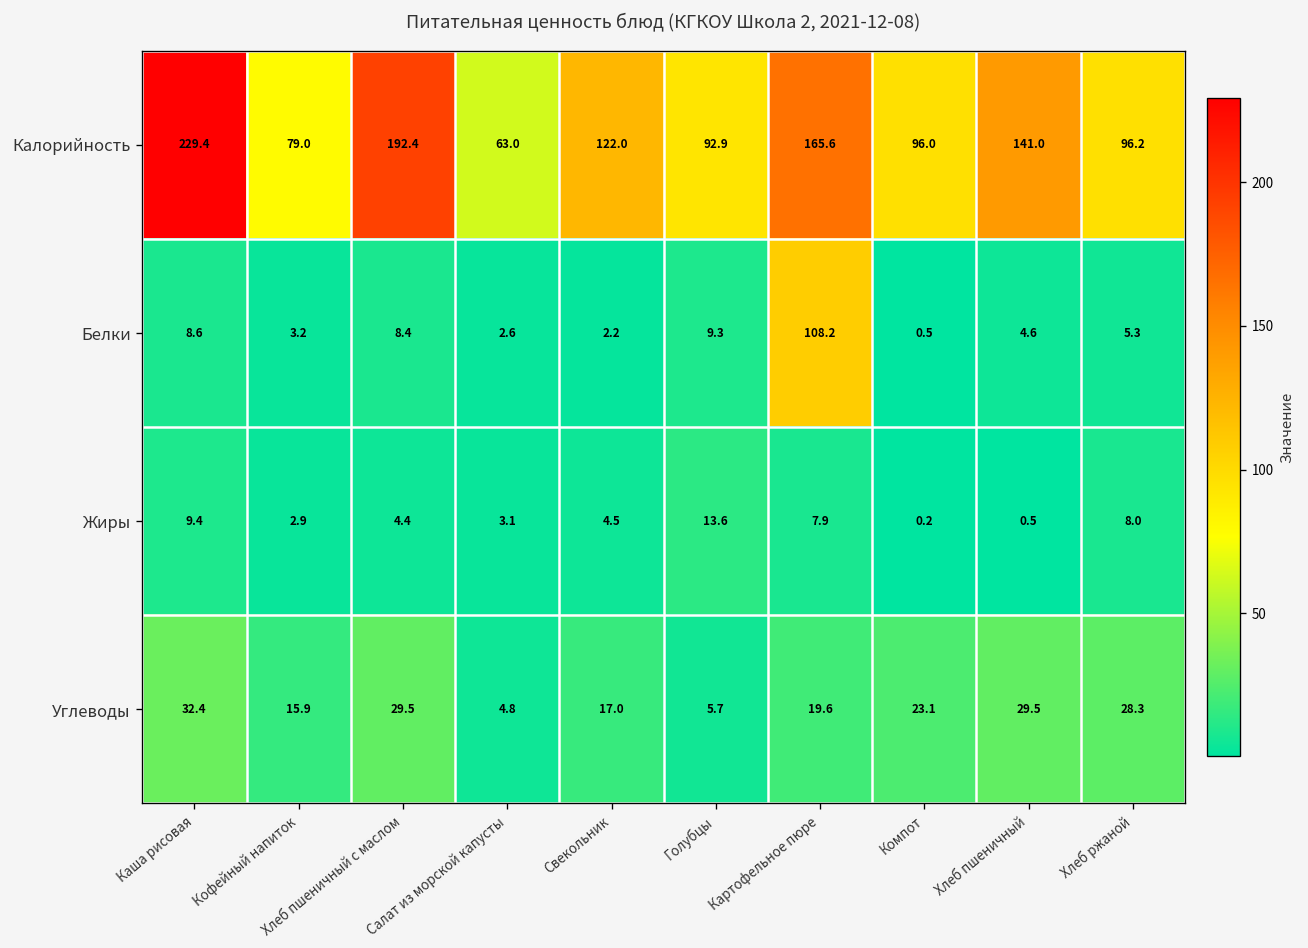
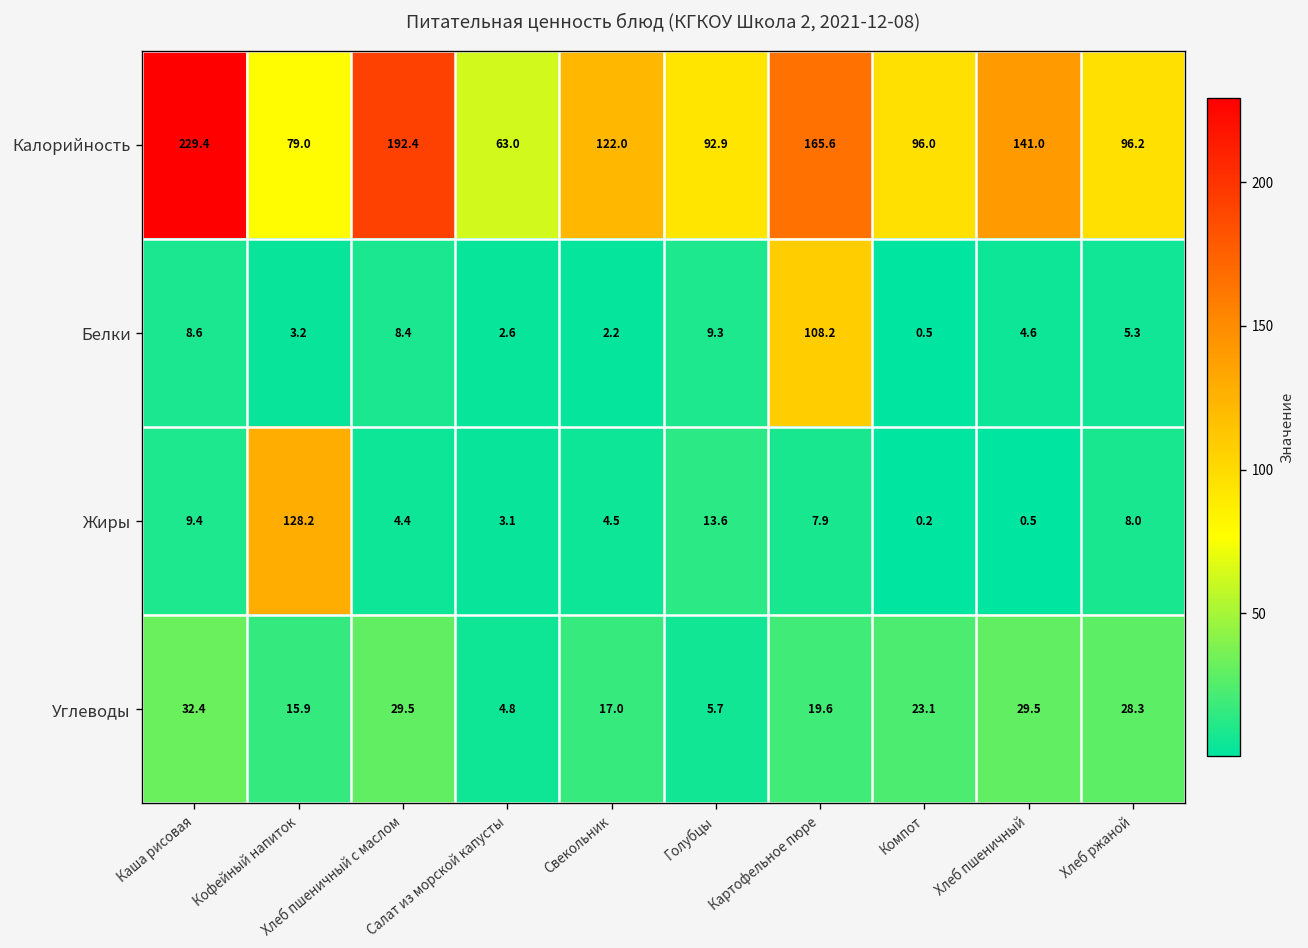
  {
    "Калорийность": {
      "Каша рисовая": 229.4,
      "Кофейный напиток": 79.0,
      "Хлеб пшеничный с маслом": 192.4,
      "Салат из морской капусты": 63.0,
      "Свекольник": 122.0,
      "Голубцы": 92.9,
      "Картофельное пюре": 165.6,
      "Компот": 96.0,
      "Хлеб пшеничный": 141.0,
      "Хлеб ржаной": 96.2
    },
    "Белки": {
      "Каша рисовая": 8.6,
      "Кофейный напиток": 3.2,
      "Хлеб пшеничный с маслом": 8.4,
      "Салат из морской капусты": 2.6,
      "Свекольник": 2.2,
      "Голубцы": 9.3,
      "Картофельное пюре": 108.2,
      "Компот": 0.5,
      "Хлеб пшеничный": 4.6,
      "Хлеб ржаной": 5.3
    },
    "Жиры": {
      "Каша рисовая": 9.4,
-     "Кофейный напиток": 2.9,
+     "Кофейный напиток": 128.2,
      "Хлеб пшеничный с маслом": 4.4,
      "Салат из морской капусты": 3.1,
      "Свекольник": 4.5,
      "Голубцы": 13.6,
      "Картофельное пюре": 7.9,
      "Компот": 0.2,
      "Хлеб пшеничный": 0.5,
      "Хлеб ржаной": 8.0
    },
    "Углеводы": {
      "Каша рисовая": 32.4,
      "Кофейный напиток": 15.9,
      "Хлеб пшеничный с маслом": 29.5,
      "Салат из морской капусты": 4.8,
      "Свекольник": 17.0,
      "Голубцы": 5.7,
      "Картофельное пюре": 19.6,
      "Компот": 23.1,
      "Хлеб пшеничный": 29.5,
      "Хлеб ржаной": 28.3
    }
  }
